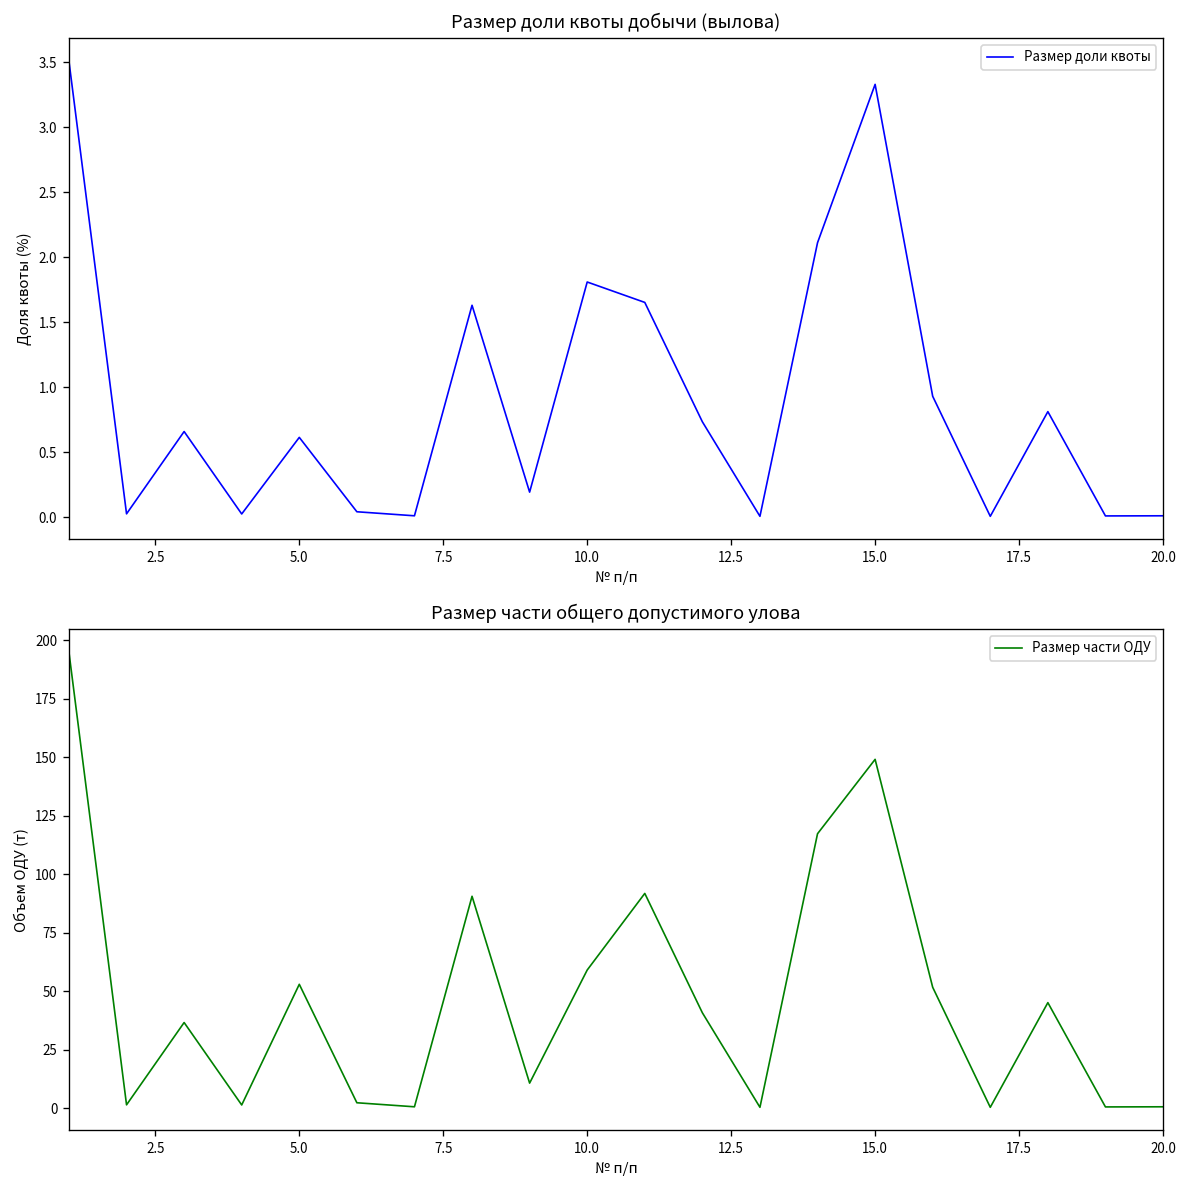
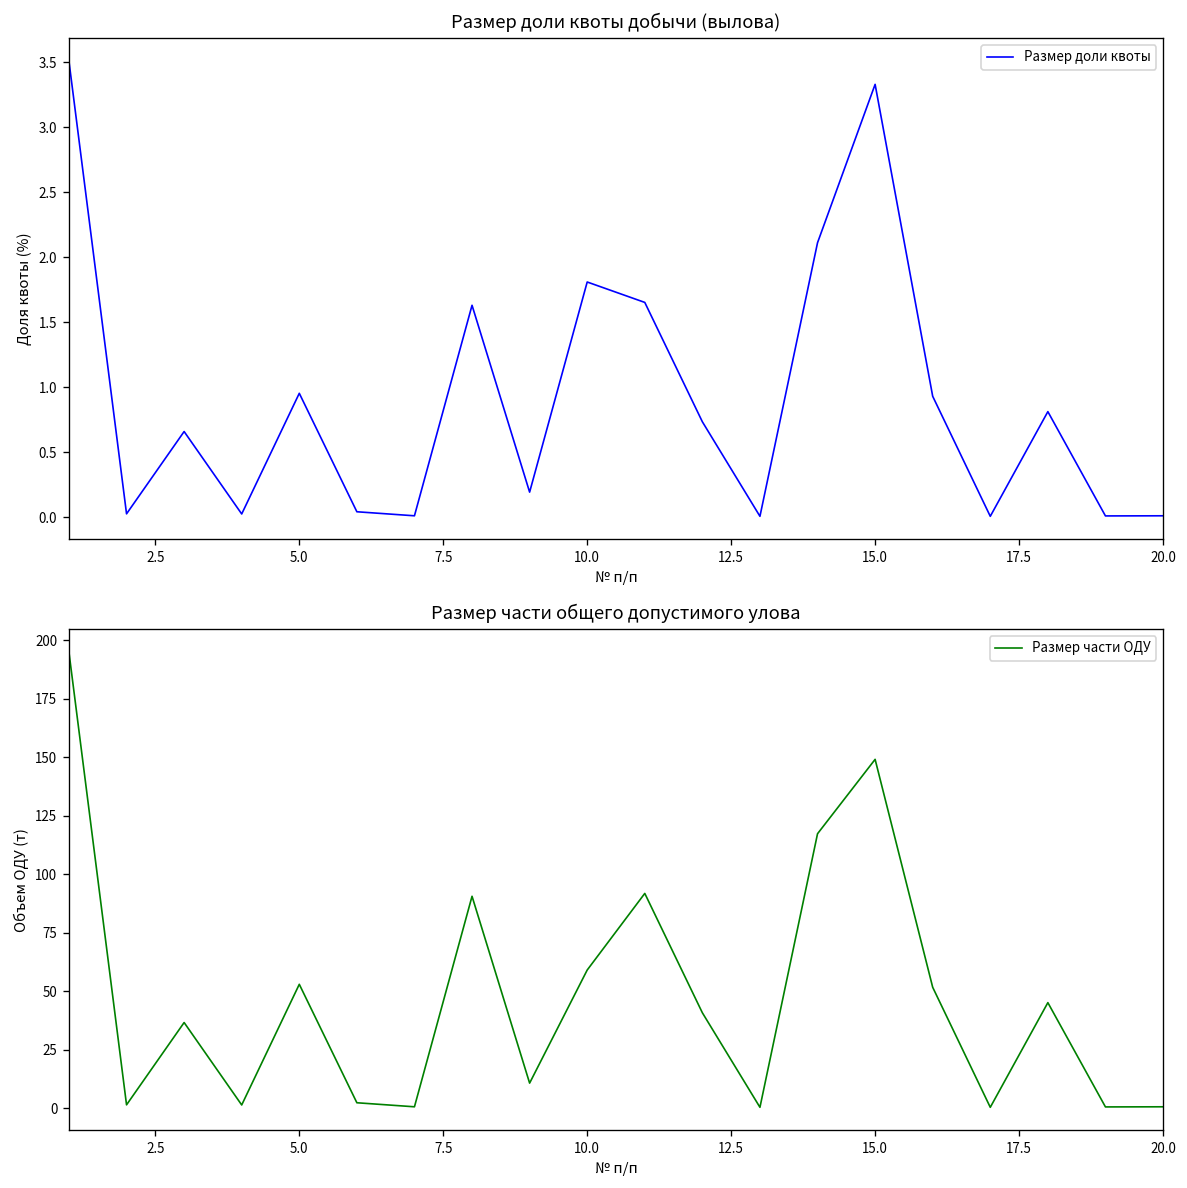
  {
    "Размер доли квоты добычи (вылова)": {
-     "5.0": 0.61,
+     "5.0": 0.95,
      "10.0": 1.81,
      "15.0": 3.33,
      "20.0": 0.01
    },
    "Размер части общего допустимого улова": {
      "5.0": 53,
      "10.0": 59,
      "15.0": 149,
      "20.0": 1
    }
  }
